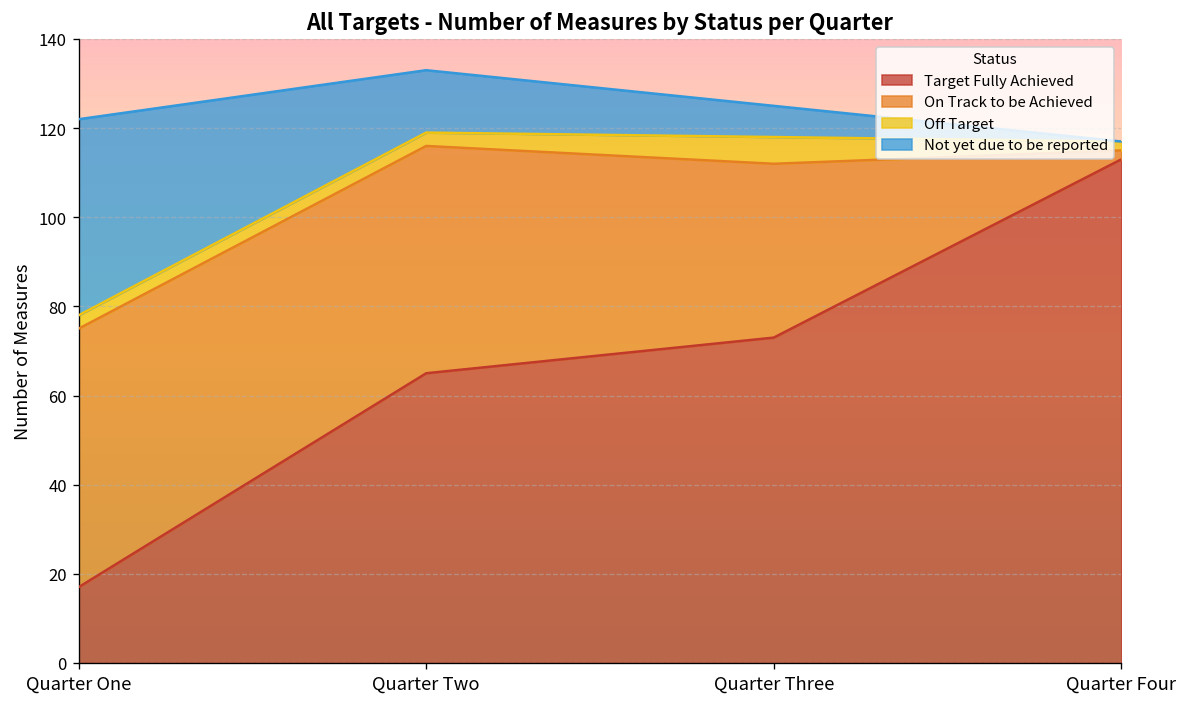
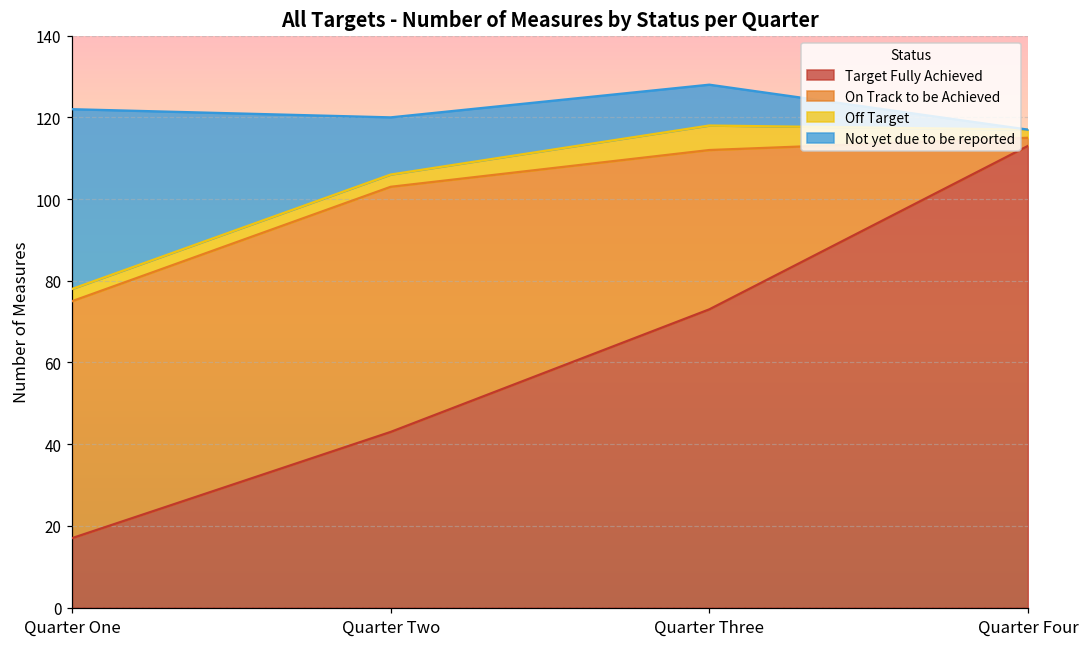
  {
    "Target Fully Achieved": {
      "Quarter One": 17,
-     "Quarter Two": 65,
+     "Quarter Two": 43,
      "Quarter Three": 73,
      "Quarter Four": 113
    },
    "On Track to be Achieved": {
      "Quarter One": 58,
-     "Quarter Two": 51,
+     "Quarter Two": 60,
      "Quarter Three": 39,
      "Quarter Four": 2
    },
    "Off Target": {
      "Quarter One": 3,
      "Quarter Two": 3,
      "Quarter Three": 6
    },
    "Not yet due to be reported": {
      "Quarter One": 44,
      "Quarter Two": 14,
-     "Quarter Three": 7
+     "Quarter Three": 10
    }
  }
